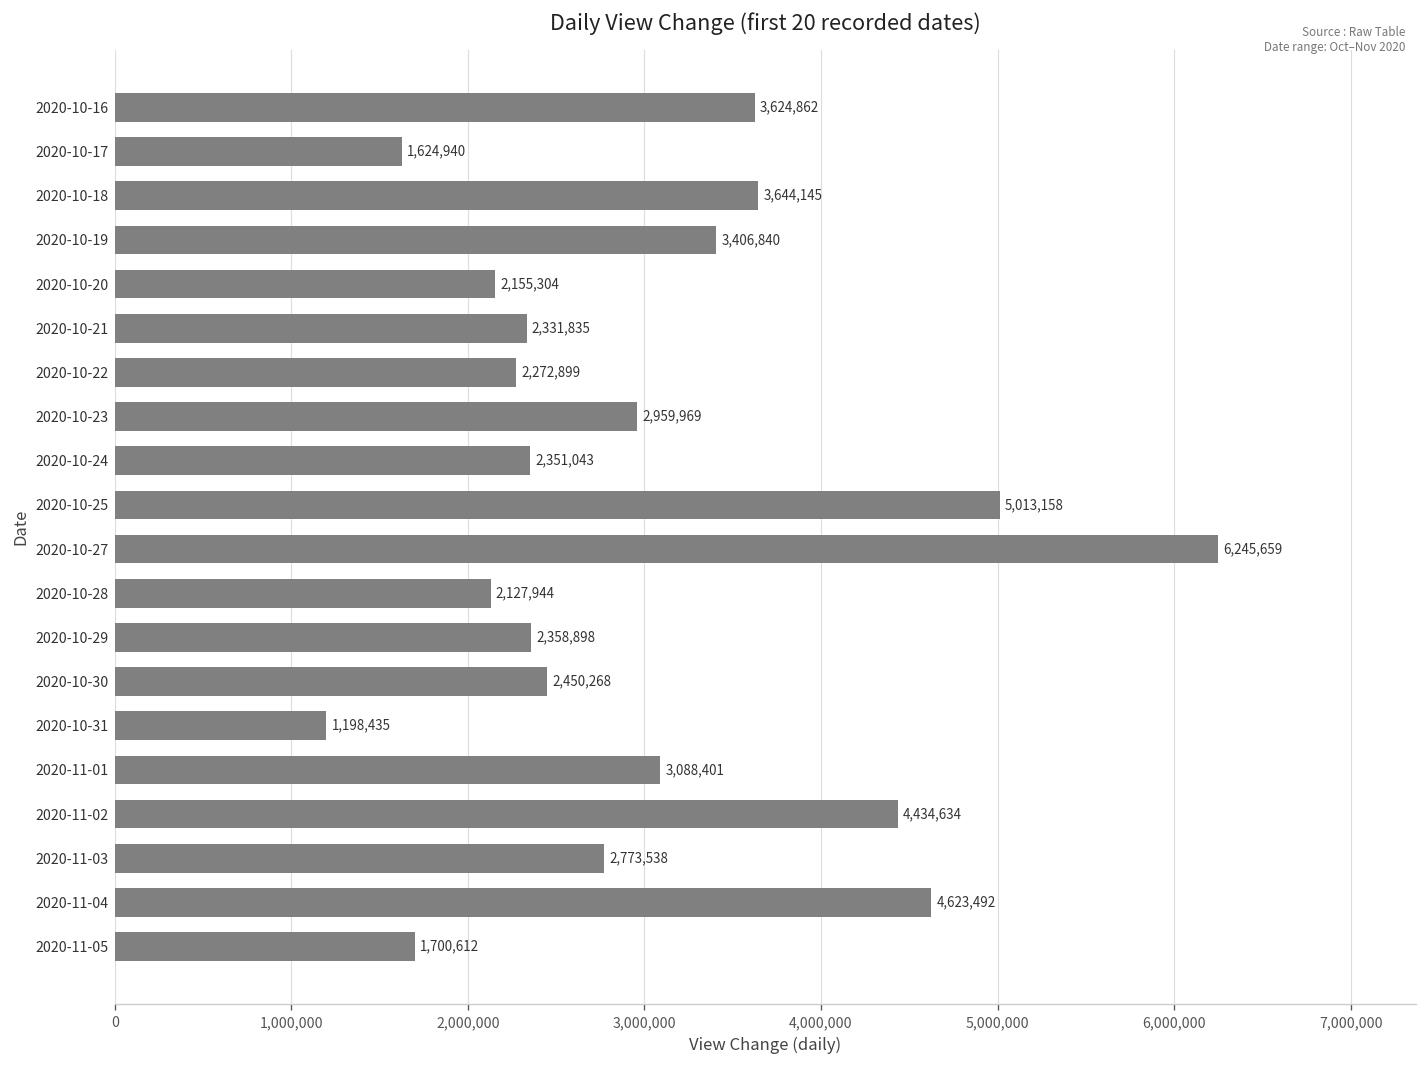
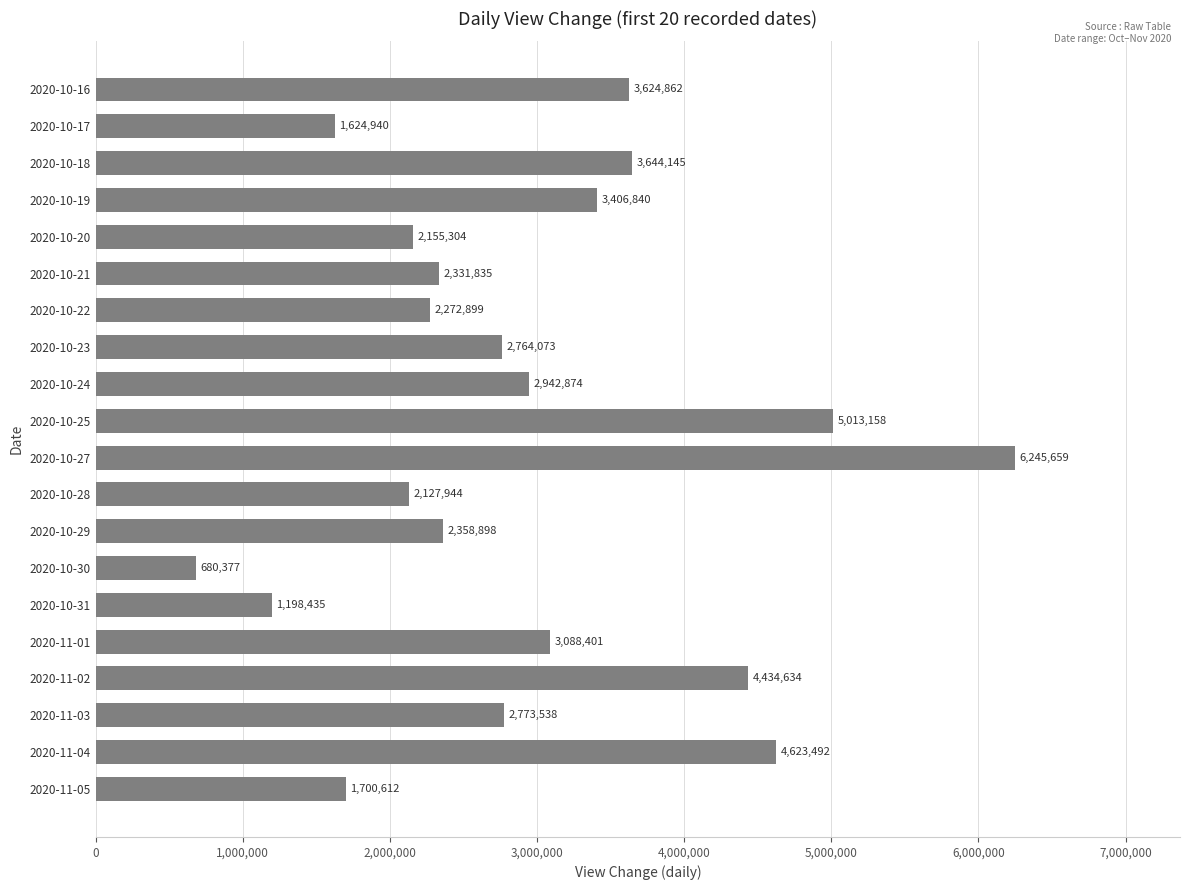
  {
    "2020-10-16": "3,624,862",
    "2020-10-17": "1,624,940",
    "2020-10-18": "3,644,145",
    "2020-10-19": "3,406,840",
    "2020-10-20": "2,155,304",
    "2020-10-21": "2,331,835",
    "2020-10-22": "2,272,899",
-   "2020-10-23": "2,959,969",
-   "2020-10-24": "2,351,043",
+   "2020-10-23": "2,764,073",
+   "2020-10-24": "2,942,874",
    "2020-10-25": "5,013,158",
    "2020-10-27": "6,245,659",
    "2020-10-28": "2,127,944",
    "2020-10-29": "2,358,898",
-   "2020-10-30": "2,450,268",
+   "2020-10-30": "680,377",
    "2020-10-31": "1,198,435",
    "2020-11-01": "3,088,401",
    "2020-11-02": "4,434,634",
    "2020-11-03": "2,773,538",
    "2020-11-04": "4,623,492",
    "2020-11-05": "1,700,612"
  }
